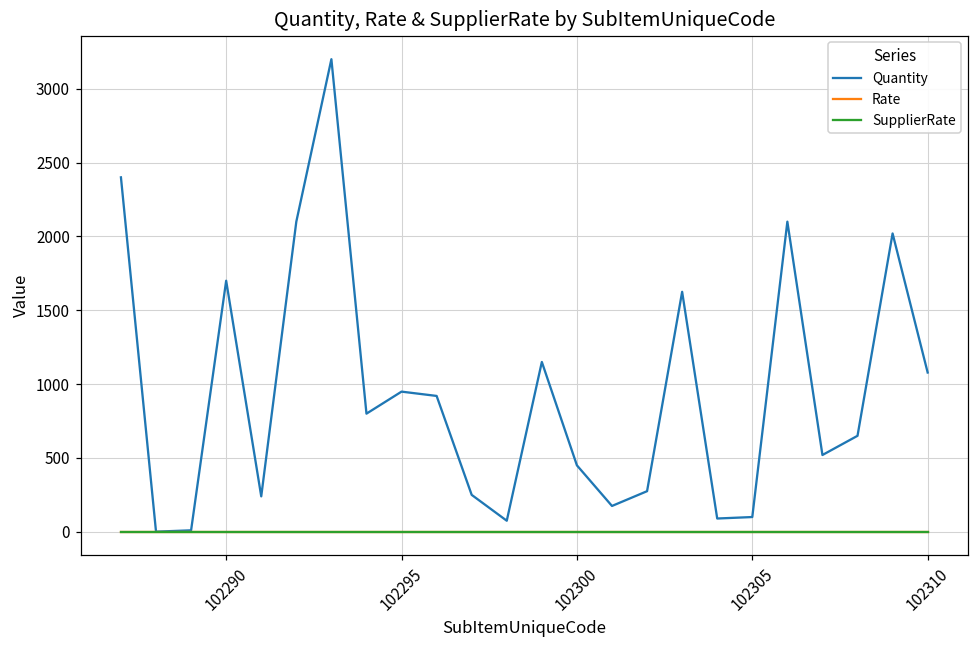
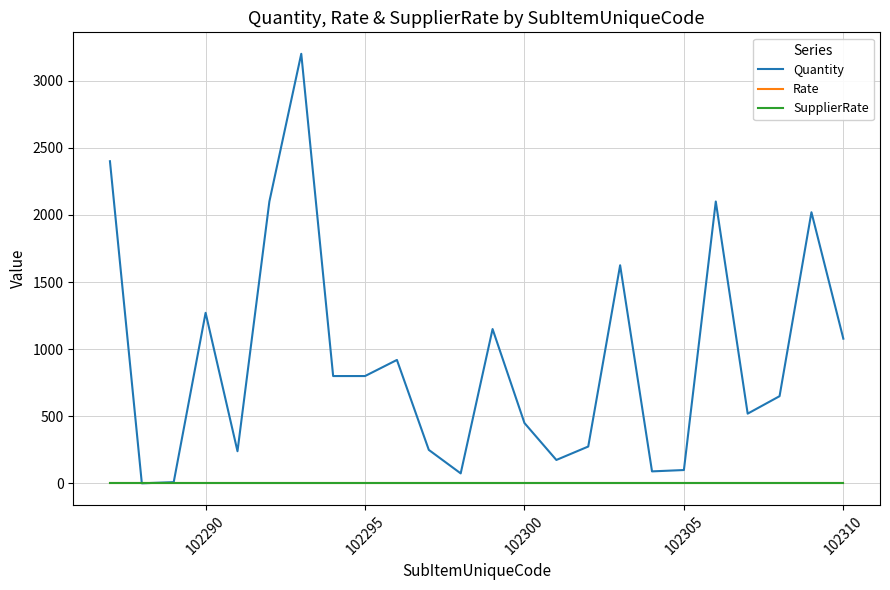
  {
    "Quantity": {
-     "102290": 1700,
-     "102295": 950,
+     "102290": 1270,
+     "102295": 800,
      "102300": 450,
      "102305": 100,
      "102310": 1080
    },
    "SupplierRate": {
      "102290": 0,
      "102295": 0,
      "102300": 0,
      "102305": 0,
      "102310": 0
    }
  }
